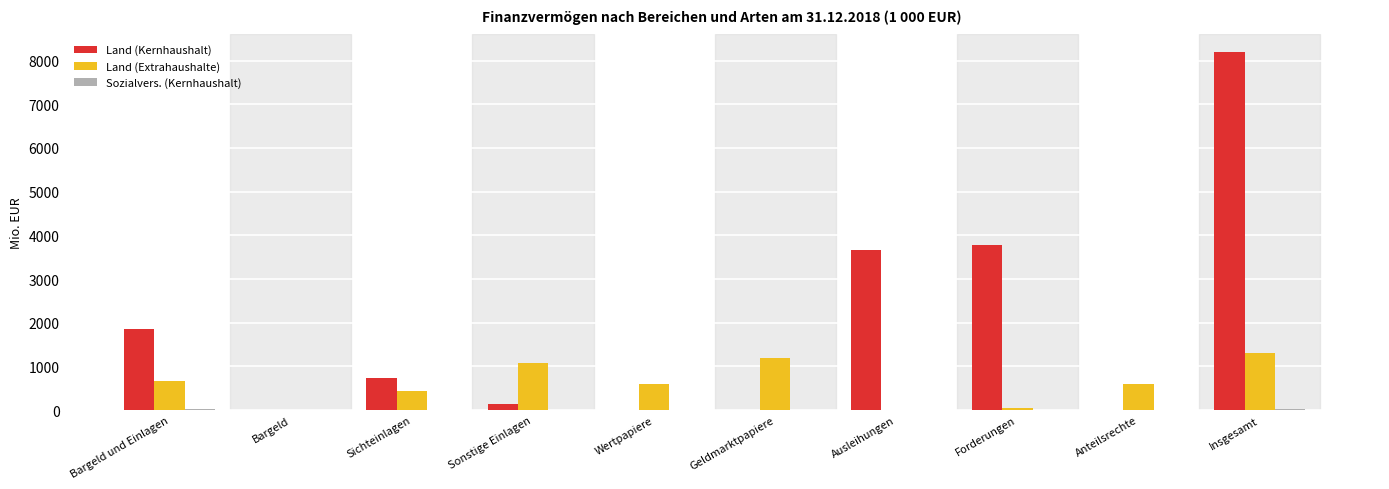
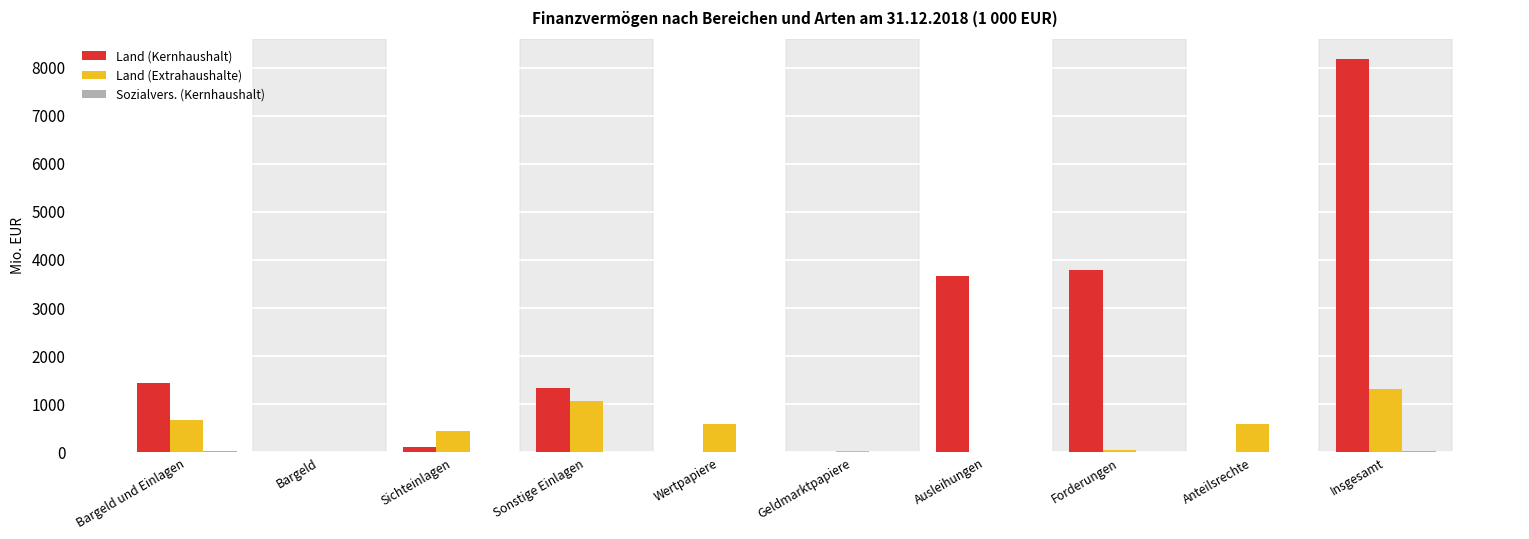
  {
    "Land (Kernhaushalt)": {
-     "Bargeld und Einlagen": 1900,
-     "Sichteinlagen": 700,
-     "Sonstige Einlagen": 100,
+     "Bargeld und Einlagen": 1400,
+     "Sichteinlagen": 100,
+     "Sonstige Einlagen": 1300,
      "Geldmarktpapiere": 0,
      "Ausleihungen": 3700,
      "Forderungen": 3800,
      "Insgesamt": 8200
    },
    "Land (Extrahaushalte)": {
      "Bargeld und Einlagen": 700,
      "Sichteinlagen": 400,
      "Sonstige Einlagen": 1100,
      "Wertpapiere": 600,
-     "Geldmarktpapiere": 1200,
+     "Geldmarktpapiere": 0,
      "Anteilsrechte": 600,
      "Insgesamt": 1300
    },
    "Sozialvers. (Kernhaushalt)": {
      "Wertpapiere": 0,
      "Geldmarktpapiere": 0,
      "Ausleihungen": 0,
      "Anteilsrechte": 0
    }
  }
